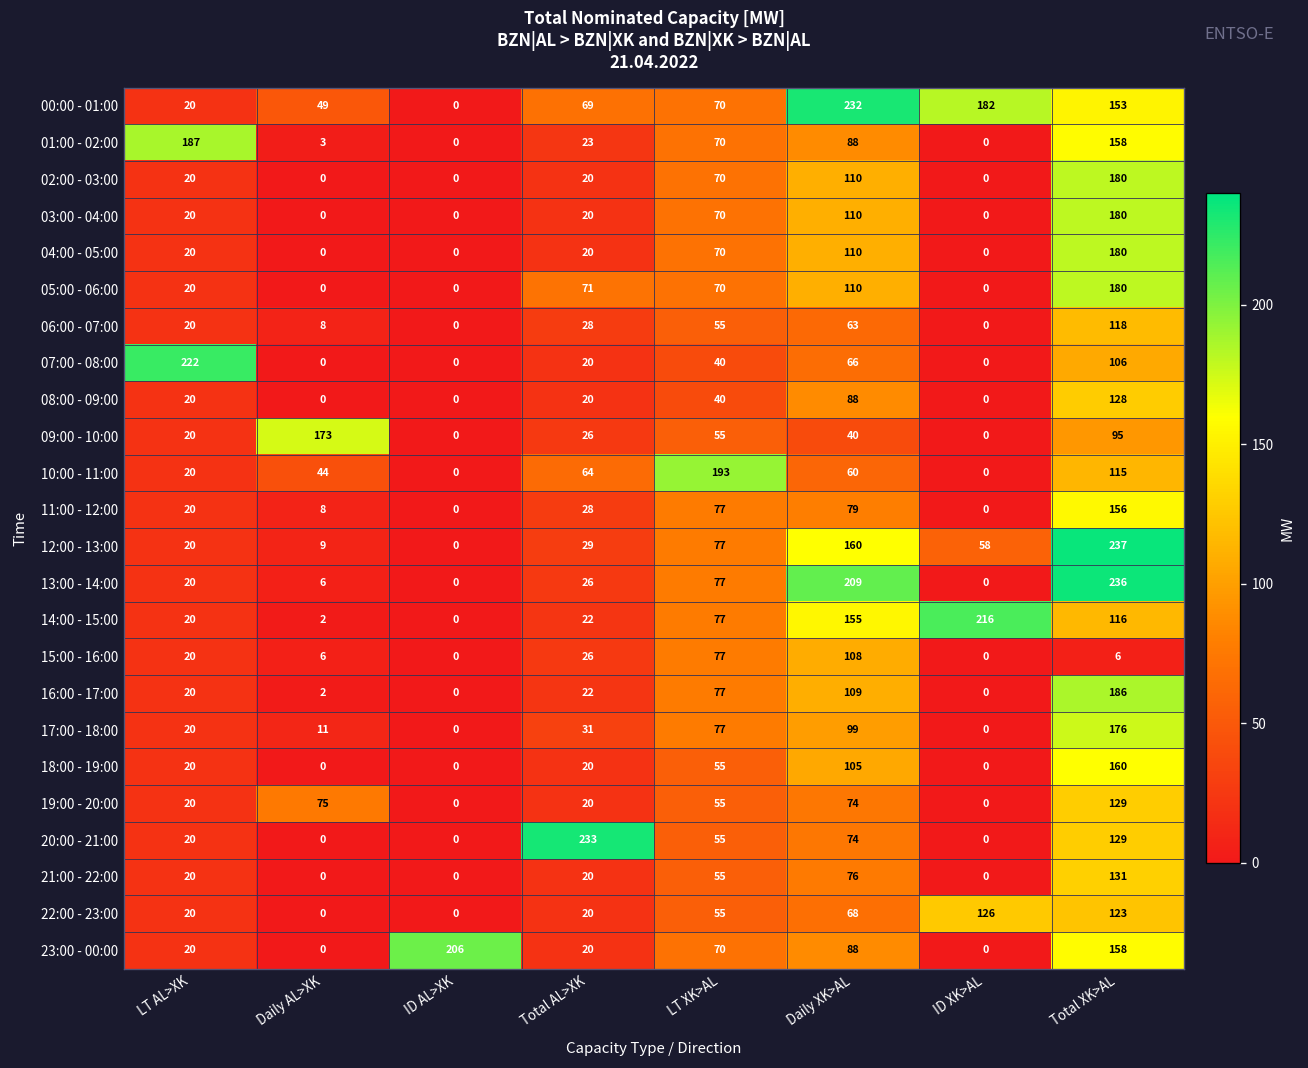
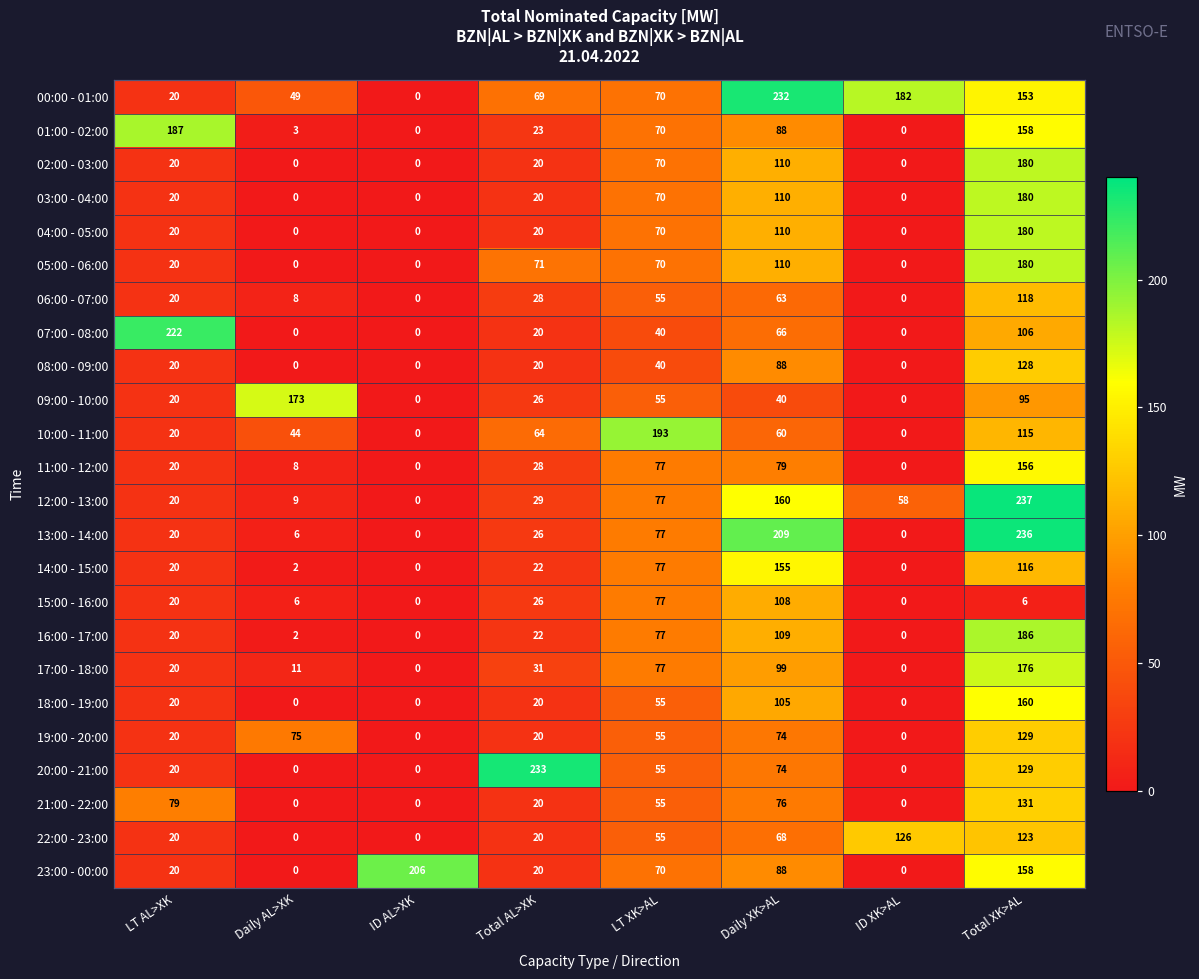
  {
    "00:00 - 01:00": {
      "LT AL>XK": 20,
      "Daily AL>XK": 49,
      "ID AL>XK": 0,
      "Total AL>XK": 69,
      "LT XK>AL": 70,
      "Daily XK>AL": 232,
      "ID XK>AL": 182,
      "Total XK>AL": 153
    },
    "01:00 - 02:00": {
      "LT AL>XK": 187,
      "Daily AL>XK": 3,
      "ID AL>XK": 0,
      "Total AL>XK": 23,
      "LT XK>AL": 70,
      "Daily XK>AL": 88,
      "ID XK>AL": 0,
      "Total XK>AL": 158
    },
    "02:00 - 03:00": {
      "LT AL>XK": 20,
      "Daily AL>XK": 0,
      "ID AL>XK": 0,
      "Total AL>XK": 20,
      "LT XK>AL": 70,
      "Daily XK>AL": 110,
      "ID XK>AL": 0,
      "Total XK>AL": 180
    },
    "03:00 - 04:00": {
      "LT AL>XK": 20,
      "Daily AL>XK": 0,
      "ID AL>XK": 0,
      "Total AL>XK": 20,
      "LT XK>AL": 70,
      "Daily XK>AL": 110,
      "ID XK>AL": 0,
      "Total XK>AL": 180
    },
    "04:00 - 05:00": {
      "LT AL>XK": 20,
      "Daily AL>XK": 0,
      "ID AL>XK": 0,
      "Total AL>XK": 20,
      "LT XK>AL": 70,
      "Daily XK>AL": 110,
      "ID XK>AL": 0,
      "Total XK>AL": 180
    },
    "05:00 - 06:00": {
      "LT AL>XK": 20,
      "Daily AL>XK": 0,
      "ID AL>XK": 0,
      "Total AL>XK": 71,
      "LT XK>AL": 70,
      "Daily XK>AL": 110,
      "ID XK>AL": 0,
      "Total XK>AL": 180
    },
    "06:00 - 07:00": {
      "LT AL>XK": 20,
      "Daily AL>XK": 8,
      "ID AL>XK": 0,
      "Total AL>XK": 28,
      "LT XK>AL": 55,
      "Daily XK>AL": 63,
      "ID XK>AL": 0,
      "Total XK>AL": 118
    },
    "07:00 - 08:00": {
      "LT AL>XK": 222,
      "Daily AL>XK": 0,
      "ID AL>XK": 0,
      "Total AL>XK": 20,
      "LT XK>AL": 40,
      "Daily XK>AL": 66,
      "ID XK>AL": 0,
      "Total XK>AL": 106
    },
    "08:00 - 09:00": {
      "LT AL>XK": 20,
      "Daily AL>XK": 0,
      "ID AL>XK": 0,
      "Total AL>XK": 20,
      "LT XK>AL": 40,
      "Daily XK>AL": 88,
      "ID XK>AL": 0,
      "Total XK>AL": 128
    },
    "09:00 - 10:00": {
      "LT AL>XK": 20,
      "Daily AL>XK": 173,
      "ID AL>XK": 0,
      "Total AL>XK": 26,
      "LT XK>AL": 55,
      "Daily XK>AL": 40,
      "ID XK>AL": 0,
      "Total XK>AL": 95
    },
    "10:00 - 11:00": {
      "LT AL>XK": 20,
      "Daily AL>XK": 44,
      "ID AL>XK": 0,
      "Total AL>XK": 64,
      "LT XK>AL": 193,
      "Daily XK>AL": 60,
      "ID XK>AL": 0,
      "Total XK>AL": 115
    },
    "11:00 - 12:00": {
      "LT AL>XK": 20,
      "Daily AL>XK": 8,
      "ID AL>XK": 0,
      "Total AL>XK": 28,
      "LT XK>AL": 77,
      "Daily XK>AL": 79,
      "ID XK>AL": 0,
      "Total XK>AL": 156
    },
    "12:00 - 13:00": {
      "LT AL>XK": 20,
      "Daily AL>XK": 9,
      "ID AL>XK": 0,
      "Total AL>XK": 29,
      "LT XK>AL": 77,
      "Daily XK>AL": 160,
      "ID XK>AL": 58,
      "Total XK>AL": 237
    },
    "13:00 - 14:00": {
      "LT AL>XK": 20,
      "Daily AL>XK": 6,
      "ID AL>XK": 0,
      "Total AL>XK": 26,
      "LT XK>AL": 77,
      "Daily XK>AL": 209,
      "ID XK>AL": 0,
      "Total XK>AL": 236
    },
    "14:00 - 15:00": {
      "LT AL>XK": 20,
      "Daily AL>XK": 2,
      "ID AL>XK": 0,
      "Total AL>XK": 22,
      "LT XK>AL": 77,
      "Daily XK>AL": 155,
-     "ID XK>AL": 216,
+     "ID XK>AL": 0,
      "Total XK>AL": 116
    },
    "15:00 - 16:00": {
      "LT AL>XK": 20,
      "Daily AL>XK": 6,
      "ID AL>XK": 0,
      "Total AL>XK": 26,
      "LT XK>AL": 77,
      "Daily XK>AL": 108,
      "ID XK>AL": 0,
      "Total XK>AL": 6
    },
    "16:00 - 17:00": {
      "LT AL>XK": 20,
      "Daily AL>XK": 2,
      "ID AL>XK": 0,
      "Total AL>XK": 22,
      "LT XK>AL": 77,
      "Daily XK>AL": 109,
      "ID XK>AL": 0,
      "Total XK>AL": 186
    },
    "17:00 - 18:00": {
      "LT AL>XK": 20,
      "Daily AL>XK": 11,
      "ID AL>XK": 0,
      "Total AL>XK": 31,
      "LT XK>AL": 77,
      "Daily XK>AL": 99,
      "ID XK>AL": 0,
      "Total XK>AL": 176
    },
    "18:00 - 19:00": {
      "LT AL>XK": 20,
      "Daily AL>XK": 0,
      "ID AL>XK": 0,
      "Total AL>XK": 20,
      "LT XK>AL": 55,
      "Daily XK>AL": 105,
      "ID XK>AL": 0,
      "Total XK>AL": 160
    },
    "19:00 - 20:00": {
      "LT AL>XK": 20,
      "Daily AL>XK": 75,
      "ID AL>XK": 0,
      "Total AL>XK": 20,
      "LT XK>AL": 55,
      "Daily XK>AL": 74,
      "ID XK>AL": 0,
      "Total XK>AL": 129
    },
    "20:00 - 21:00": {
      "LT AL>XK": 20,
      "Daily AL>XK": 0,
      "ID AL>XK": 0,
      "Total AL>XK": 233,
      "LT XK>AL": 55,
      "Daily XK>AL": 74,
      "ID XK>AL": 0,
      "Total XK>AL": 129
    },
    "21:00 - 22:00": {
-     "LT AL>XK": 20,
+     "LT AL>XK": 79,
      "Daily AL>XK": 0,
      "ID AL>XK": 0,
      "Total AL>XK": 20,
      "LT XK>AL": 55,
      "Daily XK>AL": 76,
      "ID XK>AL": 0,
      "Total XK>AL": 131
    },
    "22:00 - 23:00": {
      "LT AL>XK": 20,
      "Daily AL>XK": 0,
      "ID AL>XK": 0,
      "Total AL>XK": 20,
      "LT XK>AL": 55,
      "Daily XK>AL": 68,
      "ID XK>AL": 126,
      "Total XK>AL": 123
    },
    "23:00 - 00:00": {
      "LT AL>XK": 20,
      "Daily AL>XK": 0,
      "ID AL>XK": 206,
      "Total AL>XK": 20,
      "LT XK>AL": 70,
      "Daily XK>AL": 88,
      "ID XK>AL": 0,
      "Total XK>AL": 158
    }
  }
